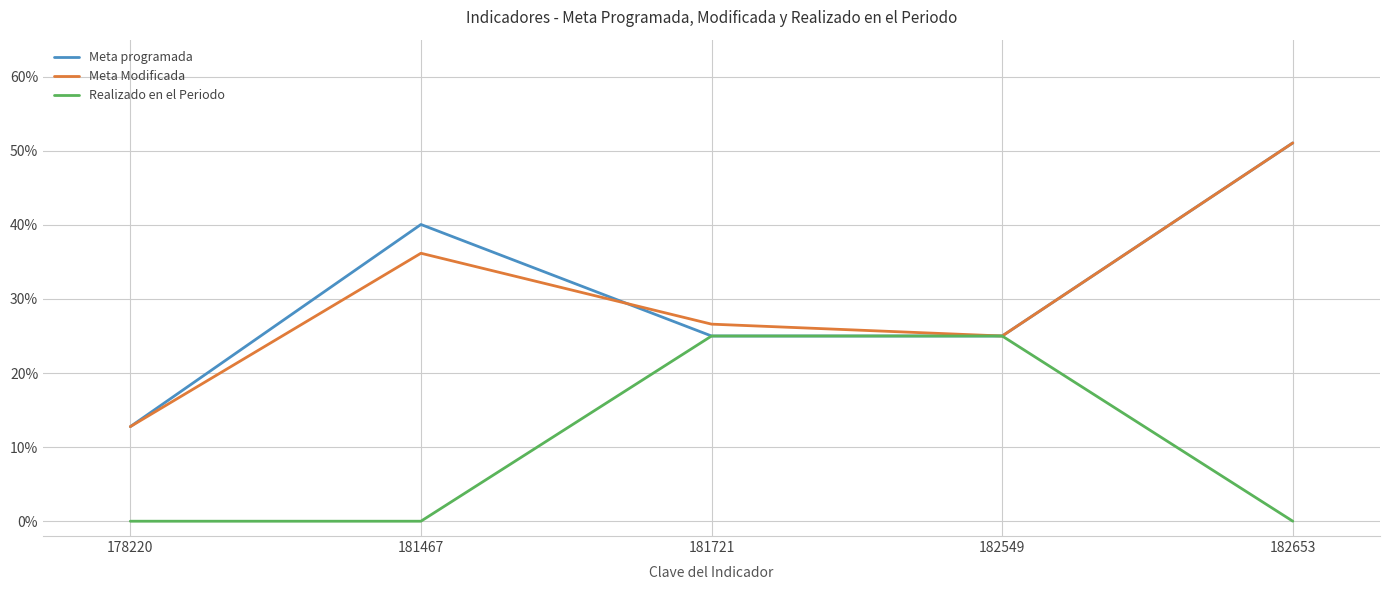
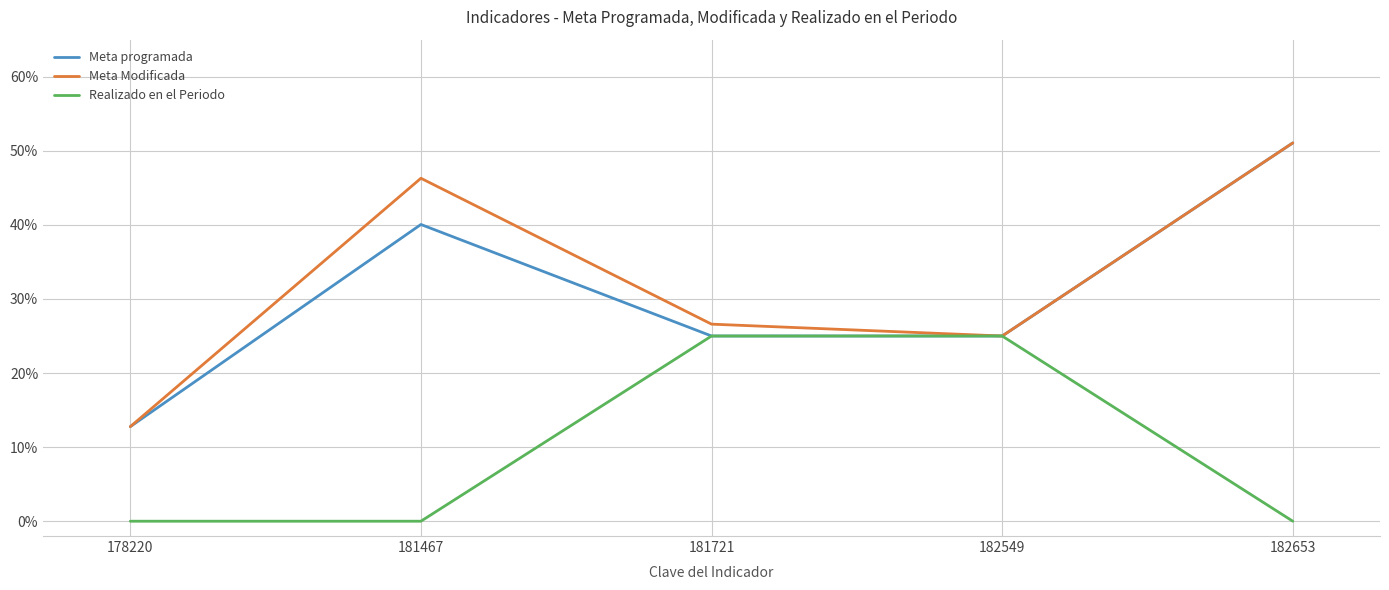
  {
    "Meta programada": {
      "181467": "40%"
    },
    "Meta Modificada": {
-     "181467": "36%",
+     "181467": "46%",
      "181721": "27%"
    },
    "Realizado en el Periodo": {
      "178220": "0%",
      "181467": "0%",
      "182653": "0%"
    }
  }
